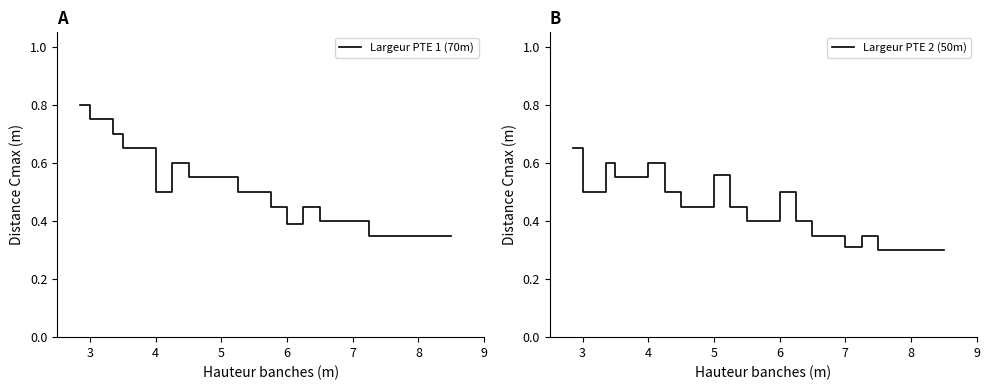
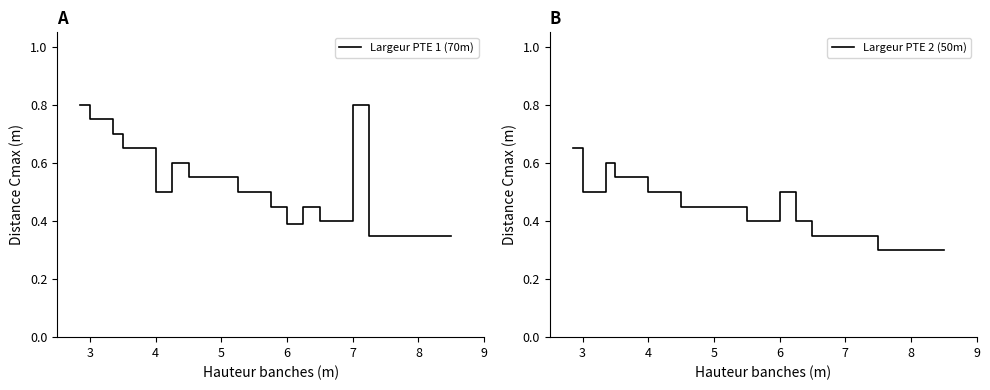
  {
    "A": {
      "3": 0.75,
      "4": 0.5,
      "5": 0.55,
      "6": 0.39,
-     "7": 0.4,
+     "7": 0.8,
      "8": 0.35
    },
    "B": {
      "3": 0.50,
-     "4": 0.6,
-     "5": 0.56,
+     "4": 0.5,
+     "5": 0.45,
      "6": 0.50,
-     "7": 0.31,
+     "7": 0.35,
      "8": 0.30
    }
  }
